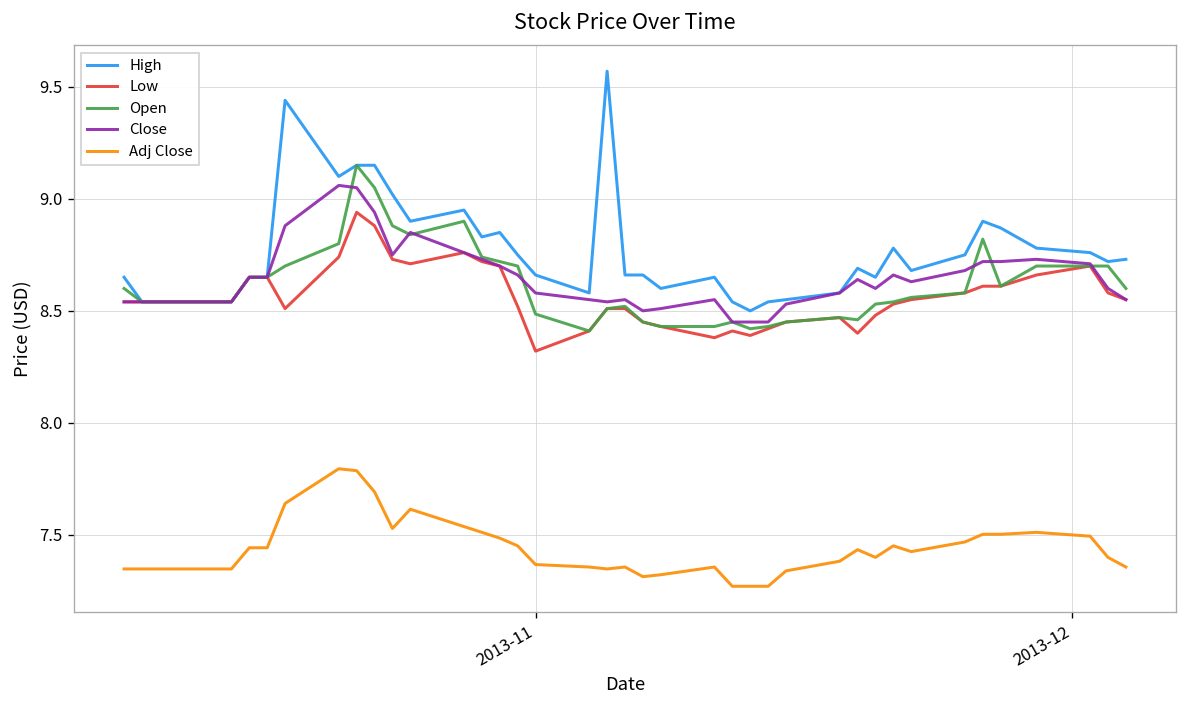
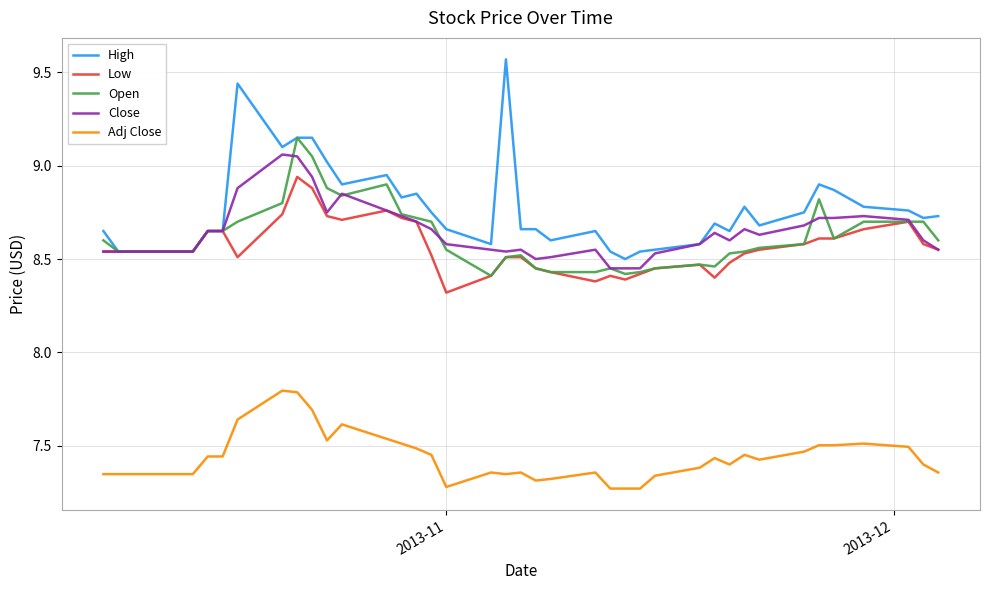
  {
    "High": {
      "2013-11": 8.66
    },
    "Low": {
      "2013-11": 8.32
    },
    "Open": {
-     "2013-11": 8.49
+     "2013-11": 8.55
    },
    "Close": {
      "2013-11": 8.58
    },
    "Adj Close": {
-     "2013-11": 7.37
+     "2013-11": 7.28
    }
  }
